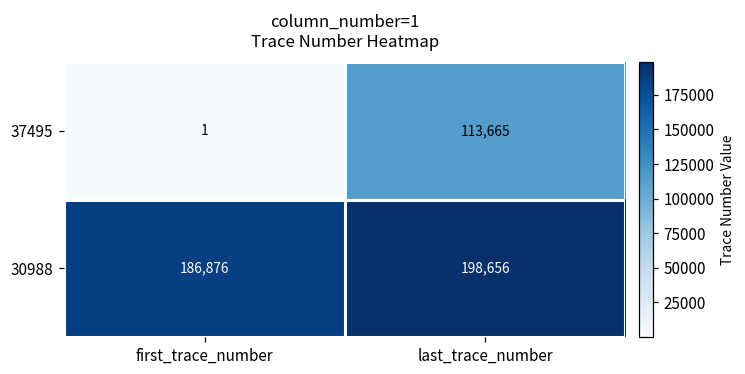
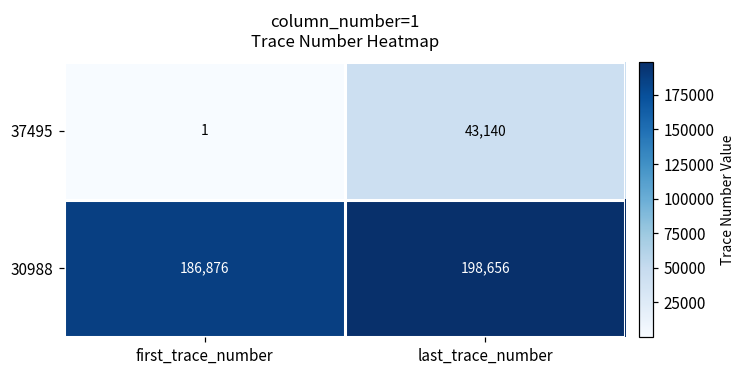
  {
    "37495": {
      "first_trace_number": "1",
-     "last_trace_number": "113,665"
+     "last_trace_number": "43,140"
    },
    "30988": {
      "first_trace_number": "186,876",
      "last_trace_number": "198,656"
    }
  }
